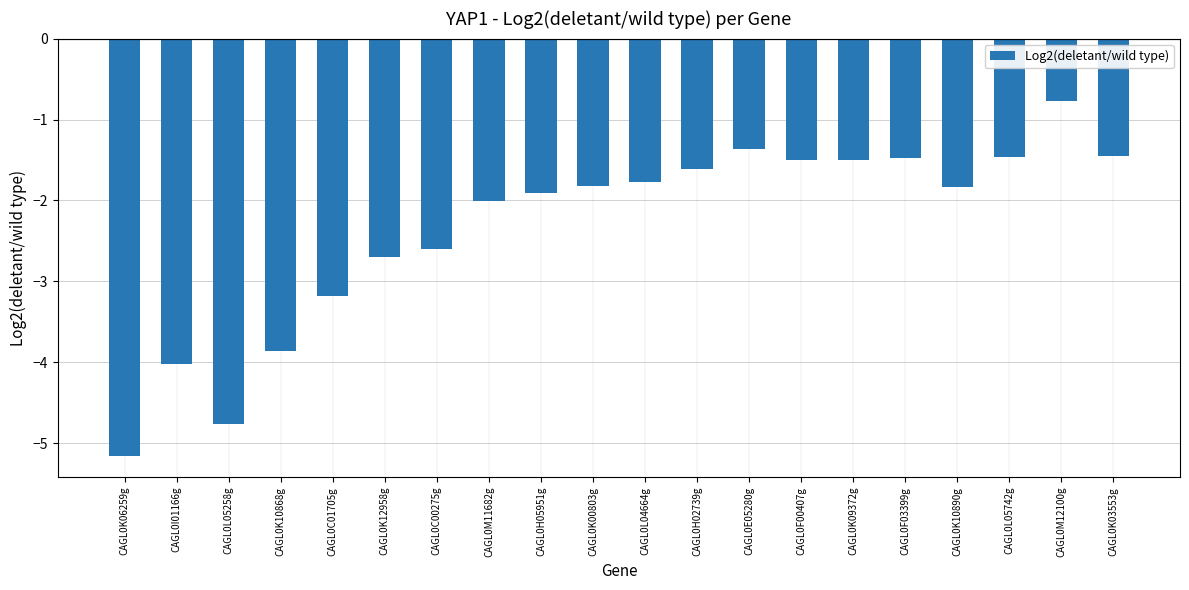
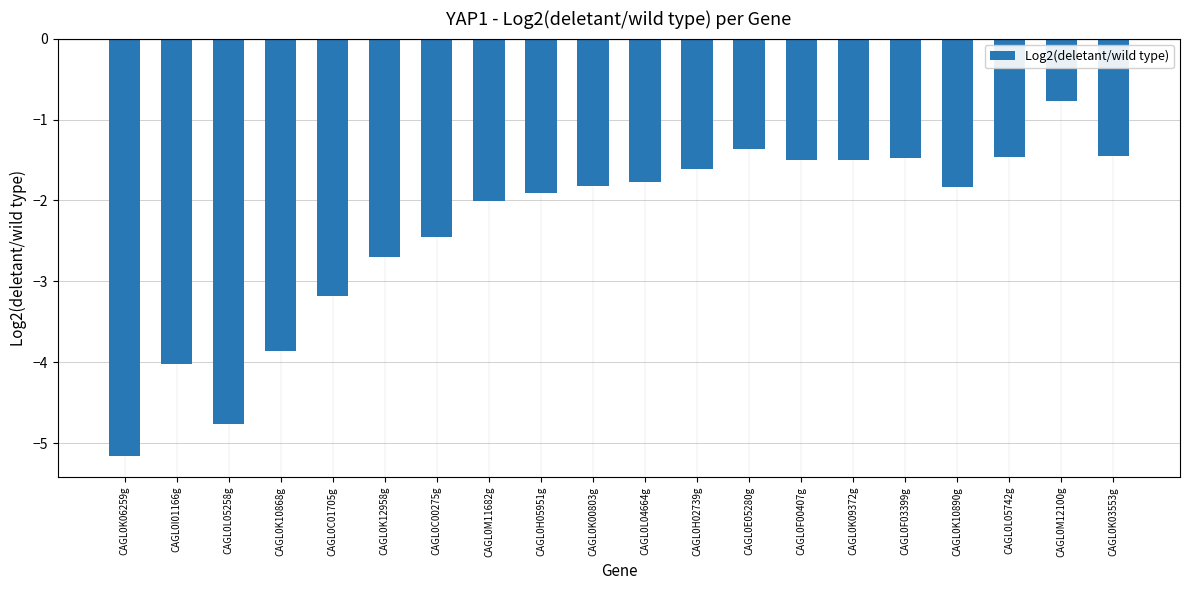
  {
    "CAGL0K06259g": -5.2,
    "CAGL0I01166g": -4.0,
    "CAGL0L05258g": -4.8,
    "CAGL0K10868g": -3.9,
    "CAGL0C01705g": -3.2,
    "CAGL0K12958g": -2.7,
-   "CAGL0C00275g": -2.6,
+   "CAGL0C00275g": -2.5,
    "CAGL0M11682g": -2.0,
    "CAGL0H05951g": -1.9,
    "CAGL0K00803g": -1.8,
    "CAGL0L04664g": -1.8,
    "CAGL0H02739g": -1.6,
    "CAGL0E05280g": -1.4,
    "CAGL0F00407g": -1.5,
    "CAGL0K09372g": -1.5,
    "CAGL0F03399g": -1.5,
    "CAGL0K10890g": -1.8,
    "CAGL0L05742g": -1.5,
    "CAGL0M12100g": -0.8,
    "CAGL0K03553g": -1.4
  }
